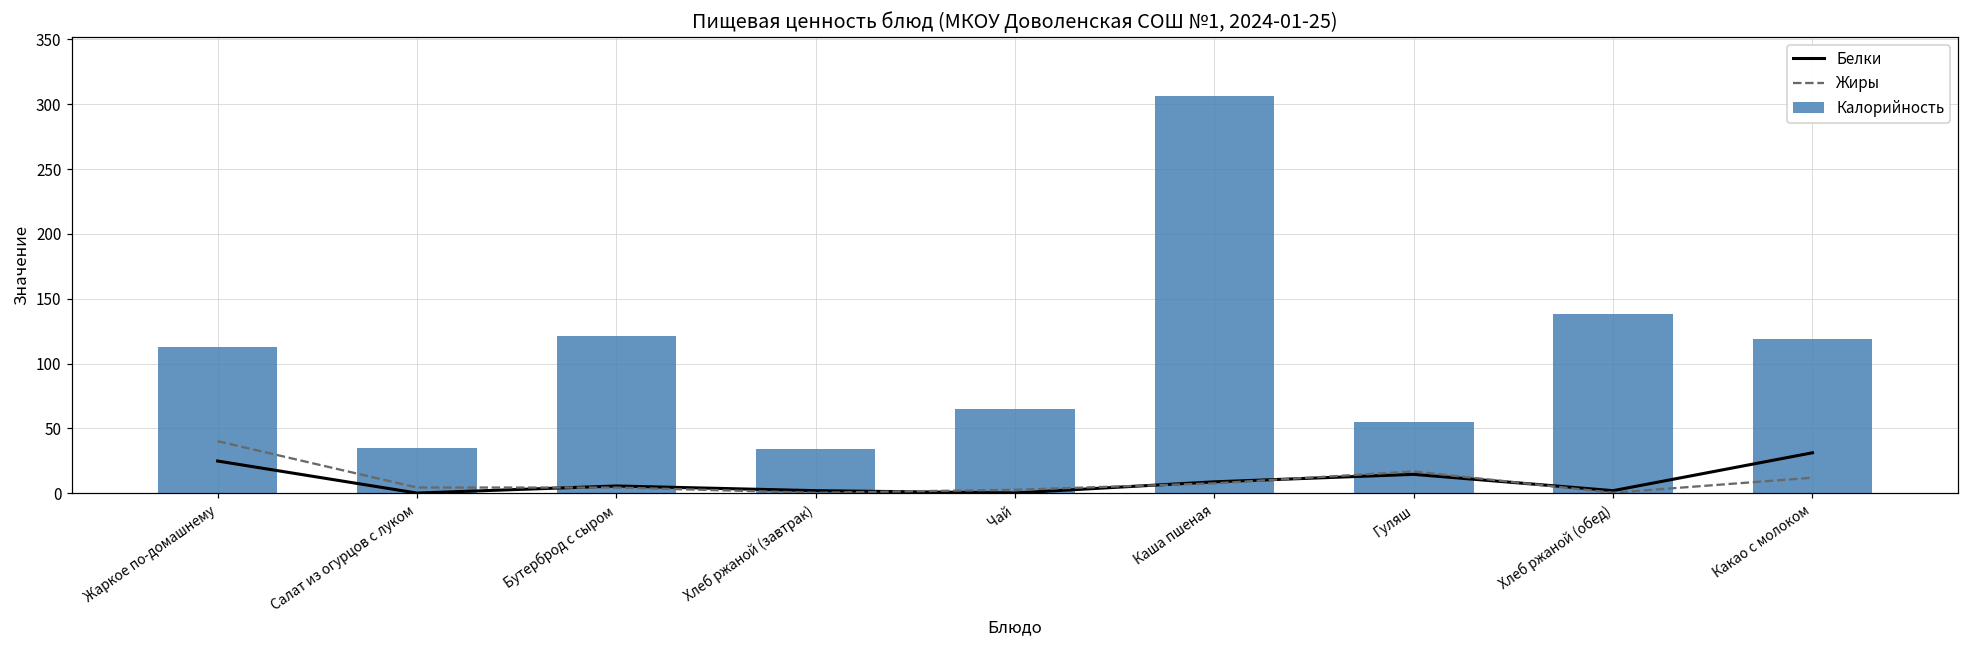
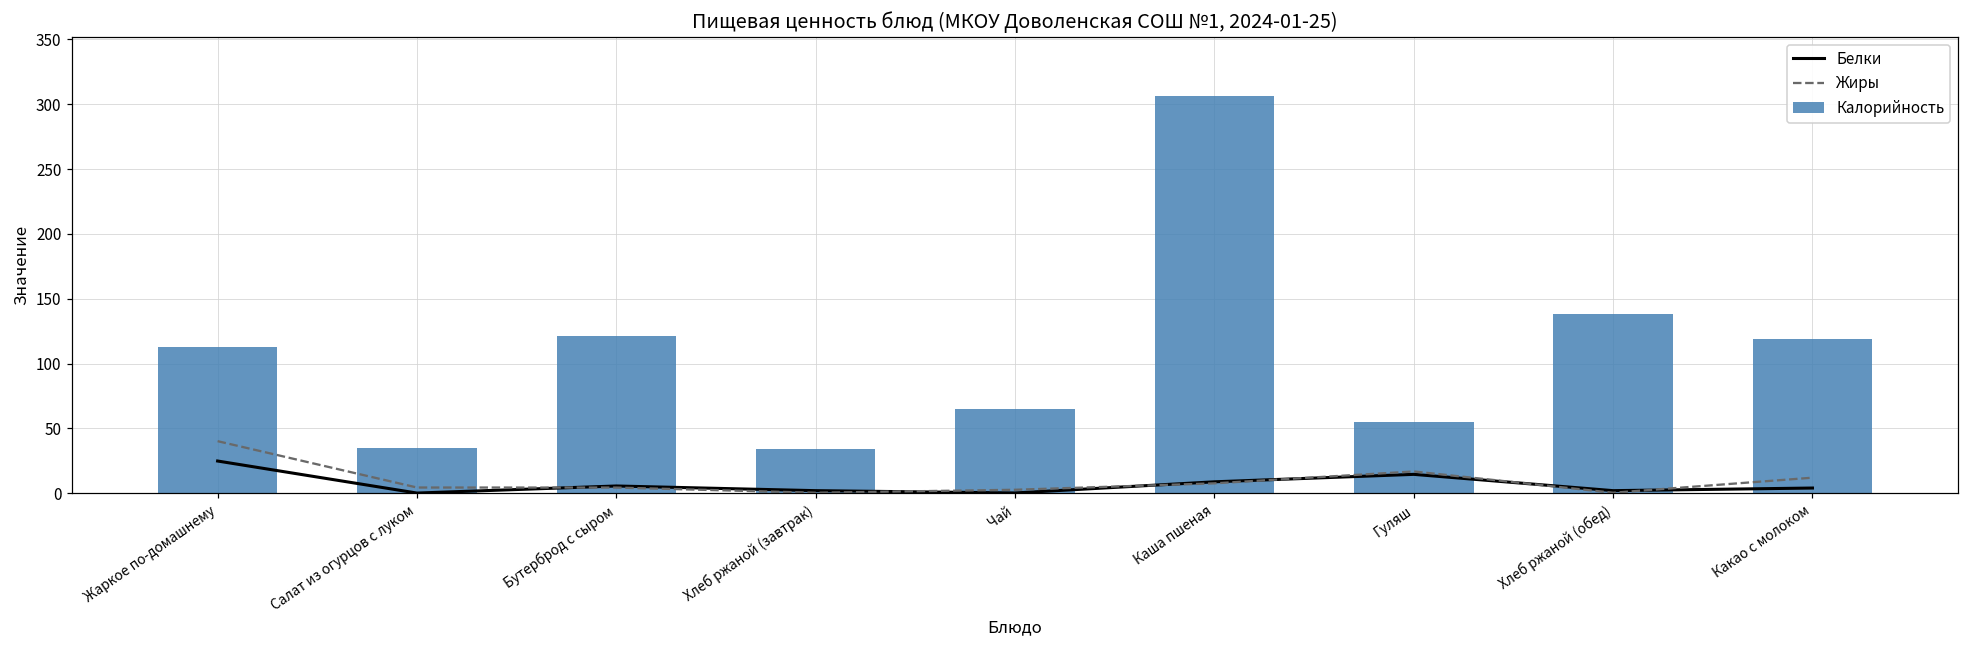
  {
    "Белки": {
      "Жаркое по-домашнему": 25,
      "Салат из огурцов с луком": 0,
      "Чай": 0,
      "Гуляш": 15,
-     "Какао с молоком": 31
+     "Какао с молоком": 4
    },
    "Калорийность": {
      "Жаркое по-домашнему": 113,
      "Салат из огурцов с луком": 35,
      "Бутерброд с сыром": 121,
      "Хлеб ржаной (завтрак)": 34,
      "Чай": 65,
      "Каша пшеная": 306,
      "Гуляш": 55,
      "Хлеб ржаной (обед)": 138,
      "Какао с молоком": 119
    },
    "Жиры": {
      "Жаркое по-домашнему": 40,
      "Салат из огурцов с луком": 4,
      "Чай": 3,
      "Гуляш": 17,
      "Какао с молоком": 12
    }
  }
